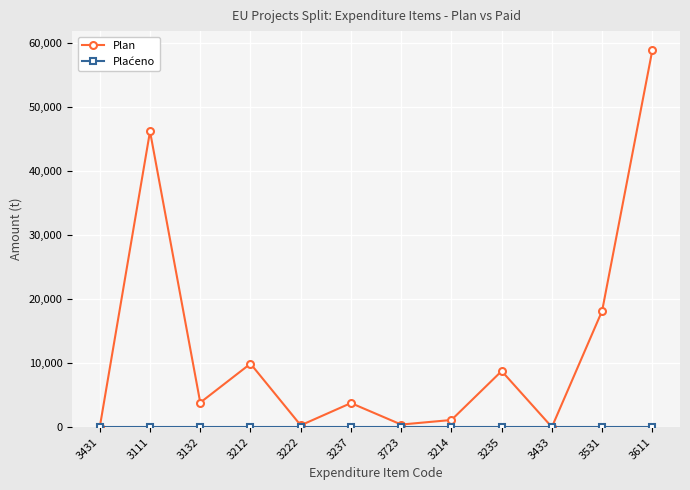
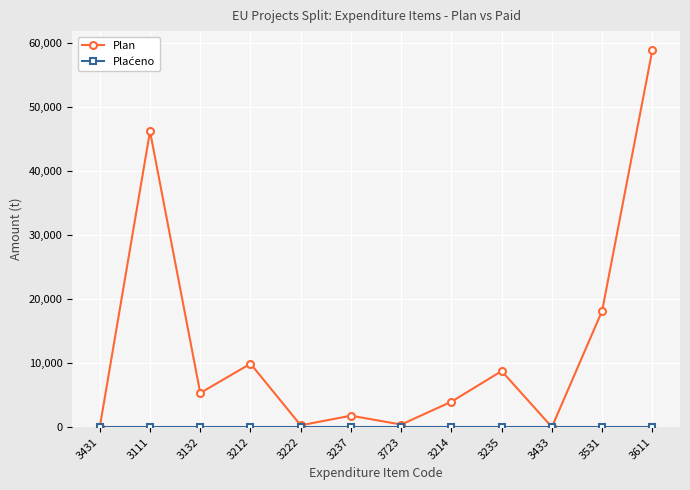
  {
    "Plan": {
      "3111": "46,000",
-     "3132": "4,000",
+     "3132": "5,000",
      "3212": "10,000",
-     "3237": "4,000",
-     "3214": "1,000",
+     "3237": "2,000",
+     "3214": "4,000",
      "3235": "9,000",
      "3531": "18,000",
      "3611": "59,000"
    },
    "Plaćeno": {
      "3111": "0",
      "3132": "0",
      "3212": "0",
      "3237": "0",
      "3214": "0",
      "3235": "0",
      "3531": "0",
      "3611": "0"
    }
  }
